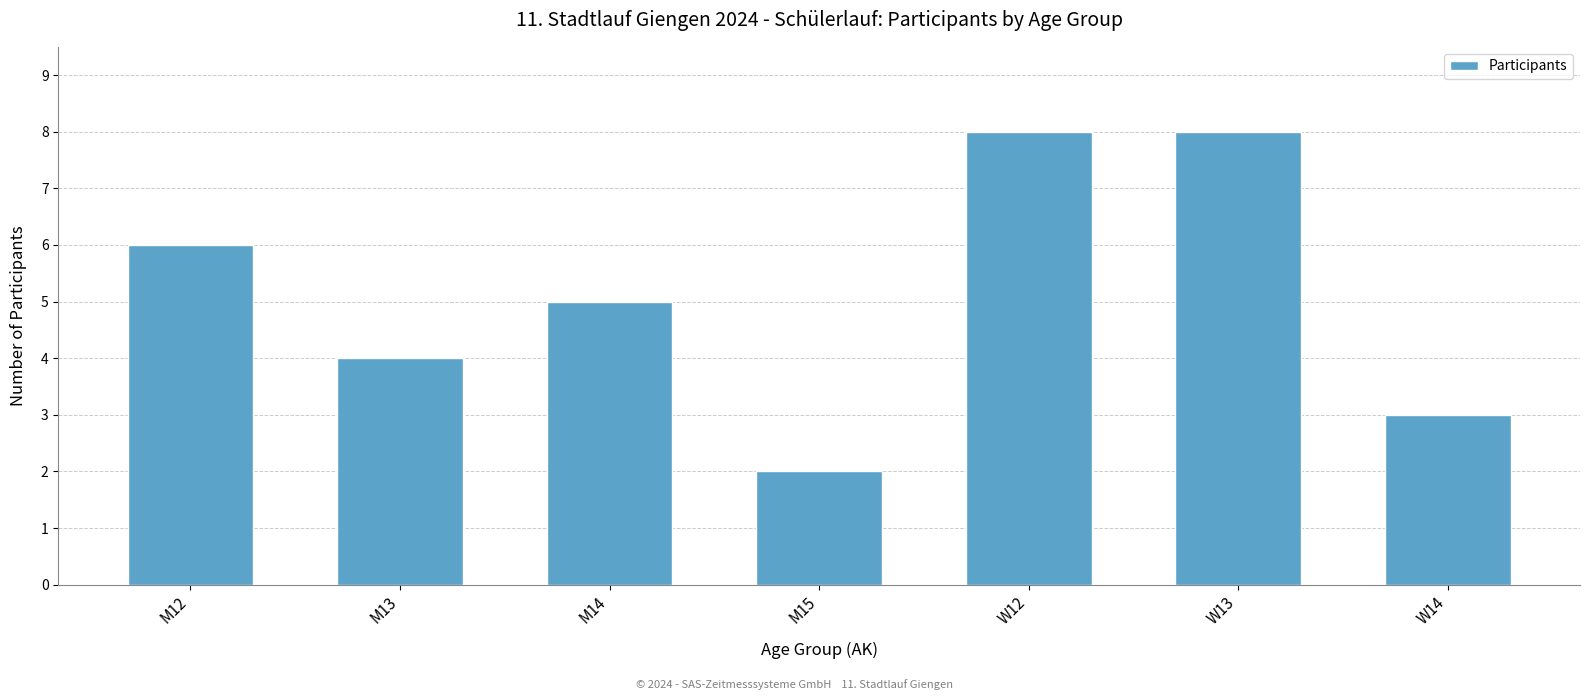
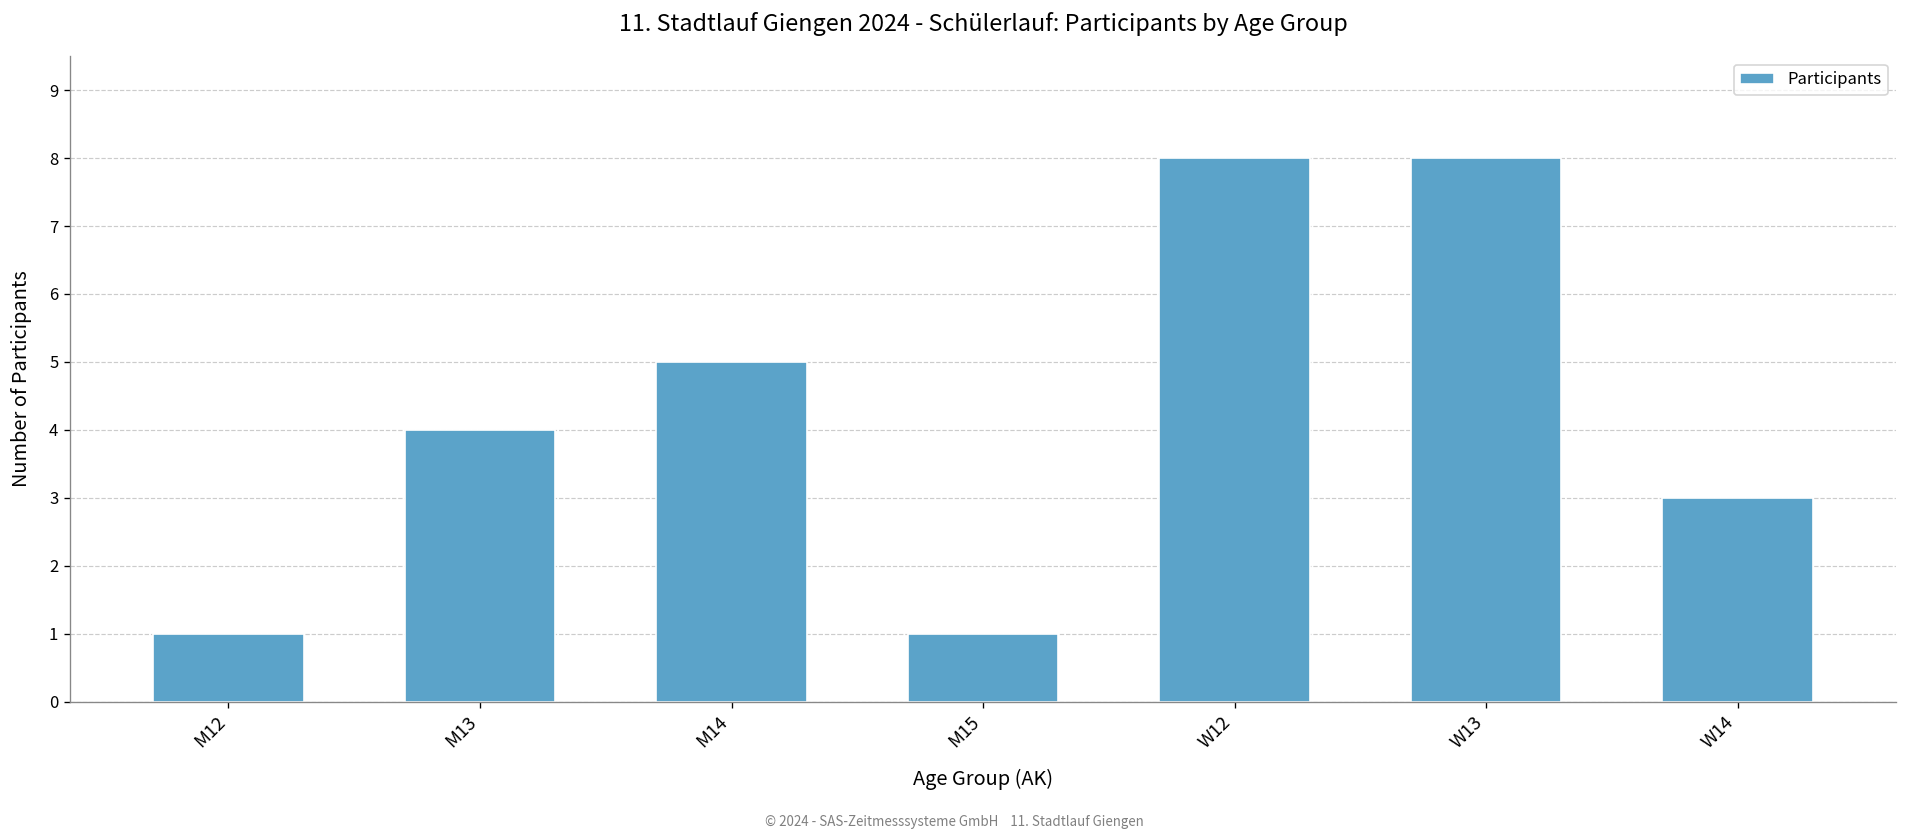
  {
-   "M12": 6,
+   "M12": 1,
    "M13": 4,
    "M14": 5,
-   "M15": 2,
+   "M15": 1,
    "W12": 8,
    "W13": 8,
    "W14": 3
  }
